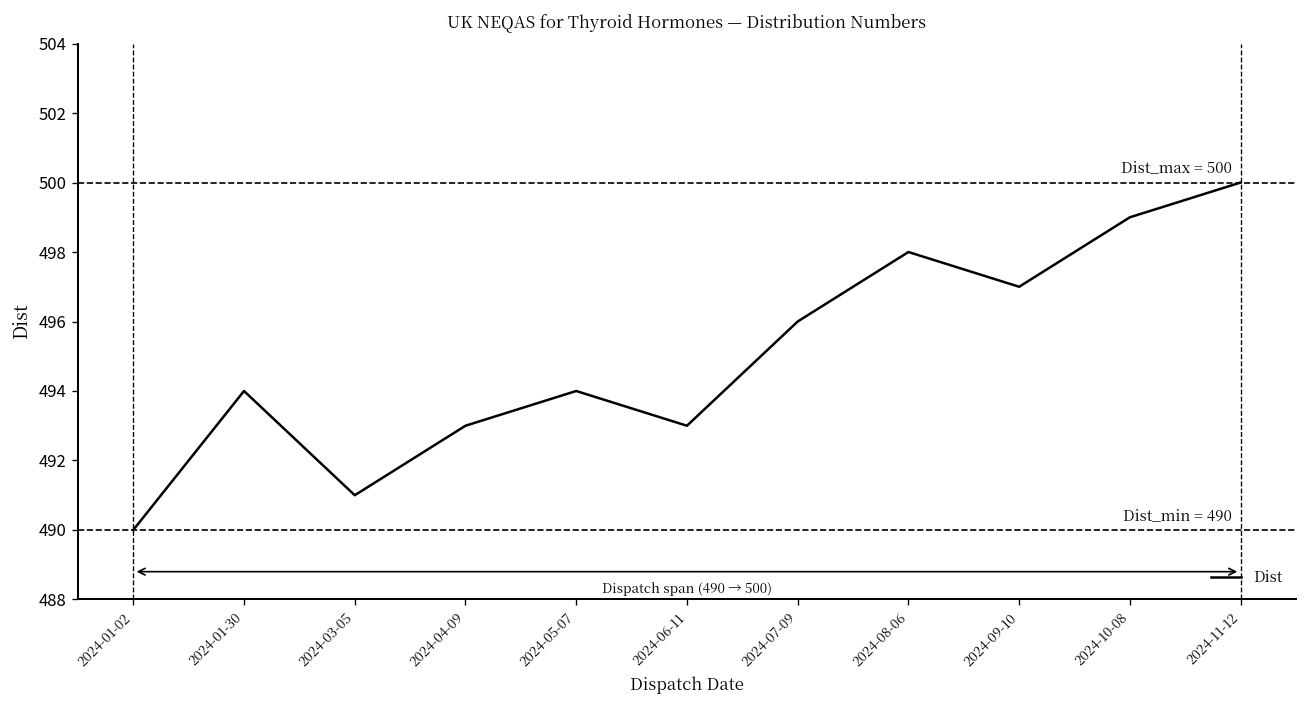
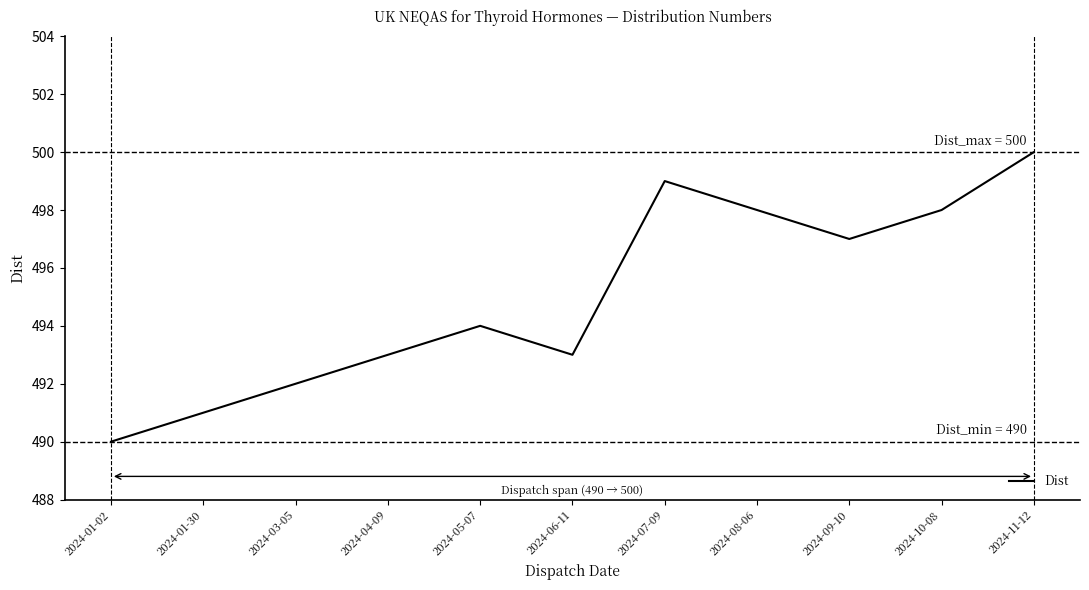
  {
    "2024-01-02": 490,
-   "2024-01-30": 494,
-   "2024-03-05": 491,
+   "2024-01-30": 491,
+   "2024-03-05": 492,
    "2024-04-09": 493,
    "2024-05-07": 494,
    "2024-06-11": 493,
-   "2024-07-09": 496,
+   "2024-07-09": 499,
    "2024-08-06": 498,
    "2024-09-10": 497,
-   "2024-10-08": 499
+   "2024-10-08": 498
  }
